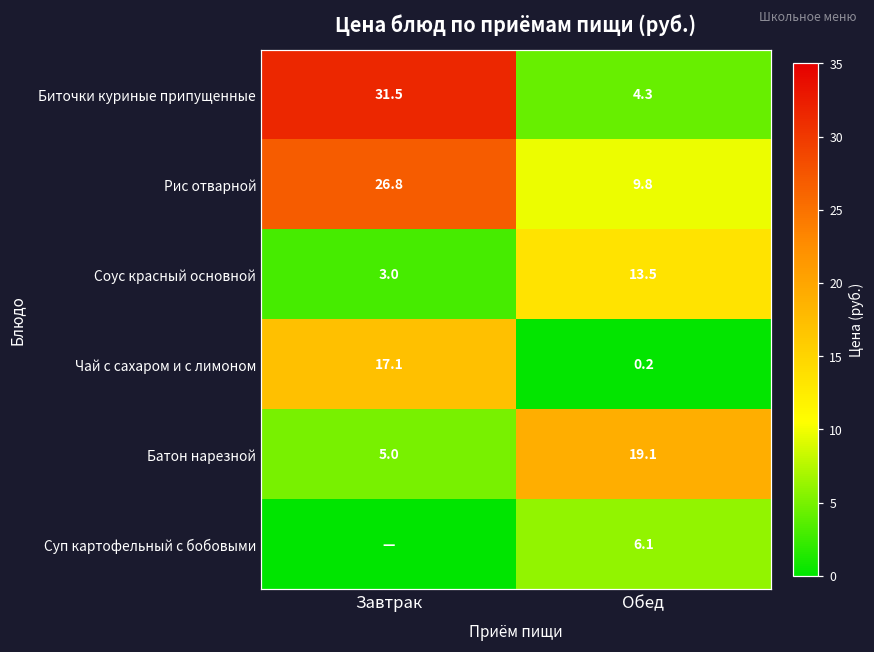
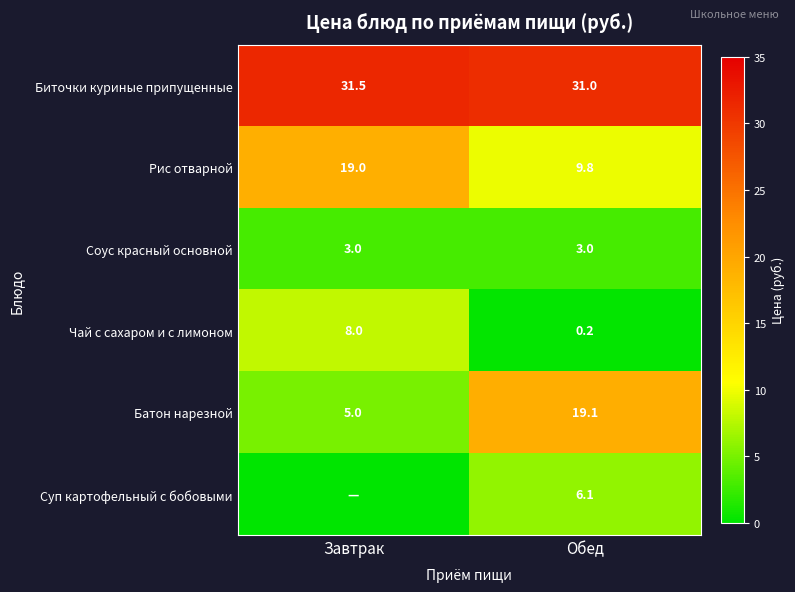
  {
    "Биточки куриные припущенные": {
      "Завтрак": 31.5,
-     "Обед": 4.3
+     "Обед": 31.0
    },
    "Рис отварной": {
-     "Завтрак": 26.8,
+     "Завтрак": 19.0,
      "Обед": 9.8
    },
    "Соус красный основной": {
      "Завтрак": 3.0,
-     "Обед": 13.5
+     "Обед": 3.0
    },
    "Чай с сахаром и с лимоном": {
-     "Завтрак": 17.1,
+     "Завтрак": 8.0,
      "Обед": 0.2
    },
    "Батон нарезной": {
      "Завтрак": 5.0,
      "Обед": 19.1
    },
    "Суп картофельный с бобовыми": {
      "Обед": 6.1
    }
  }
